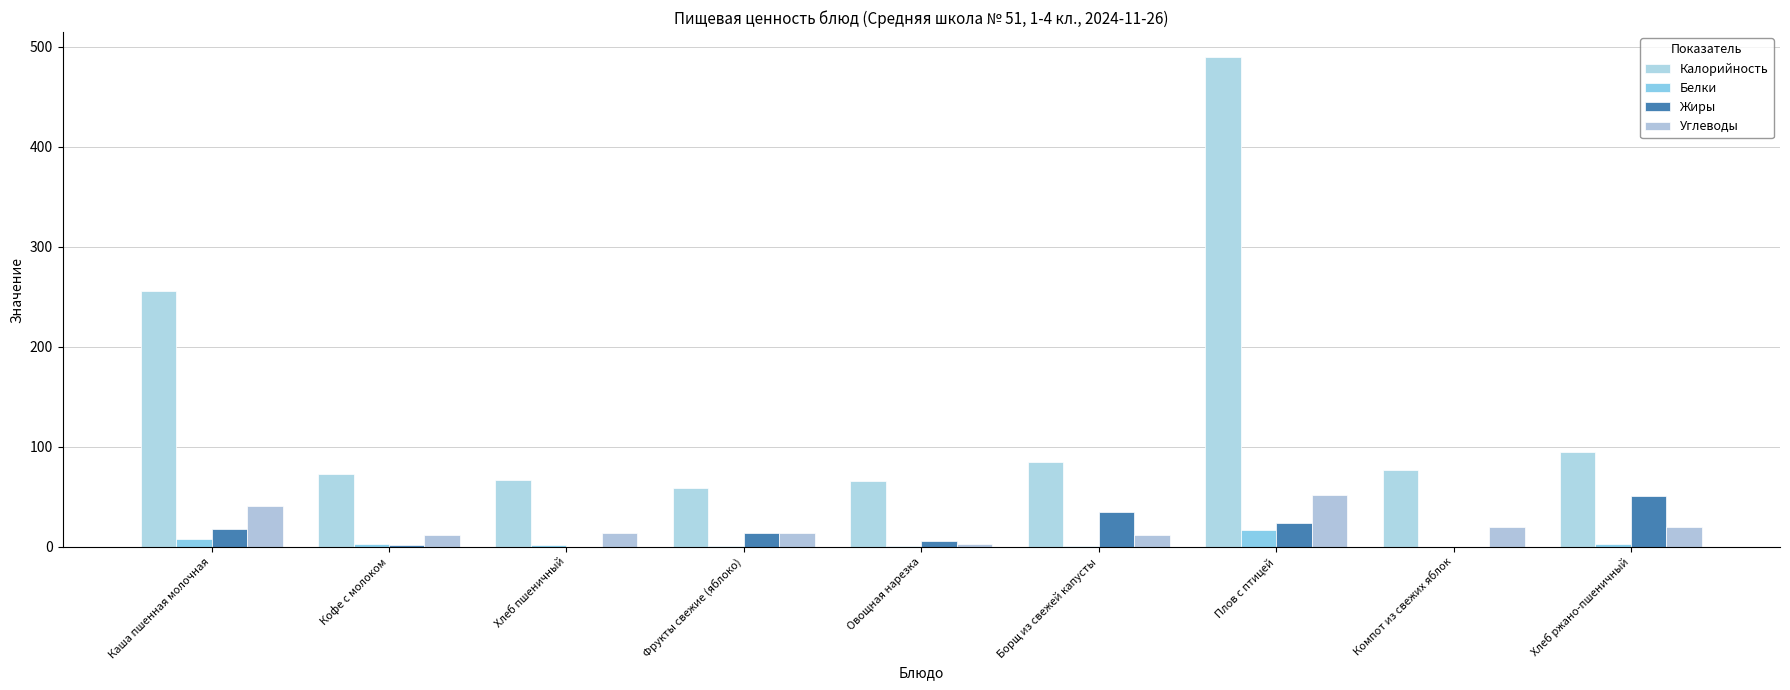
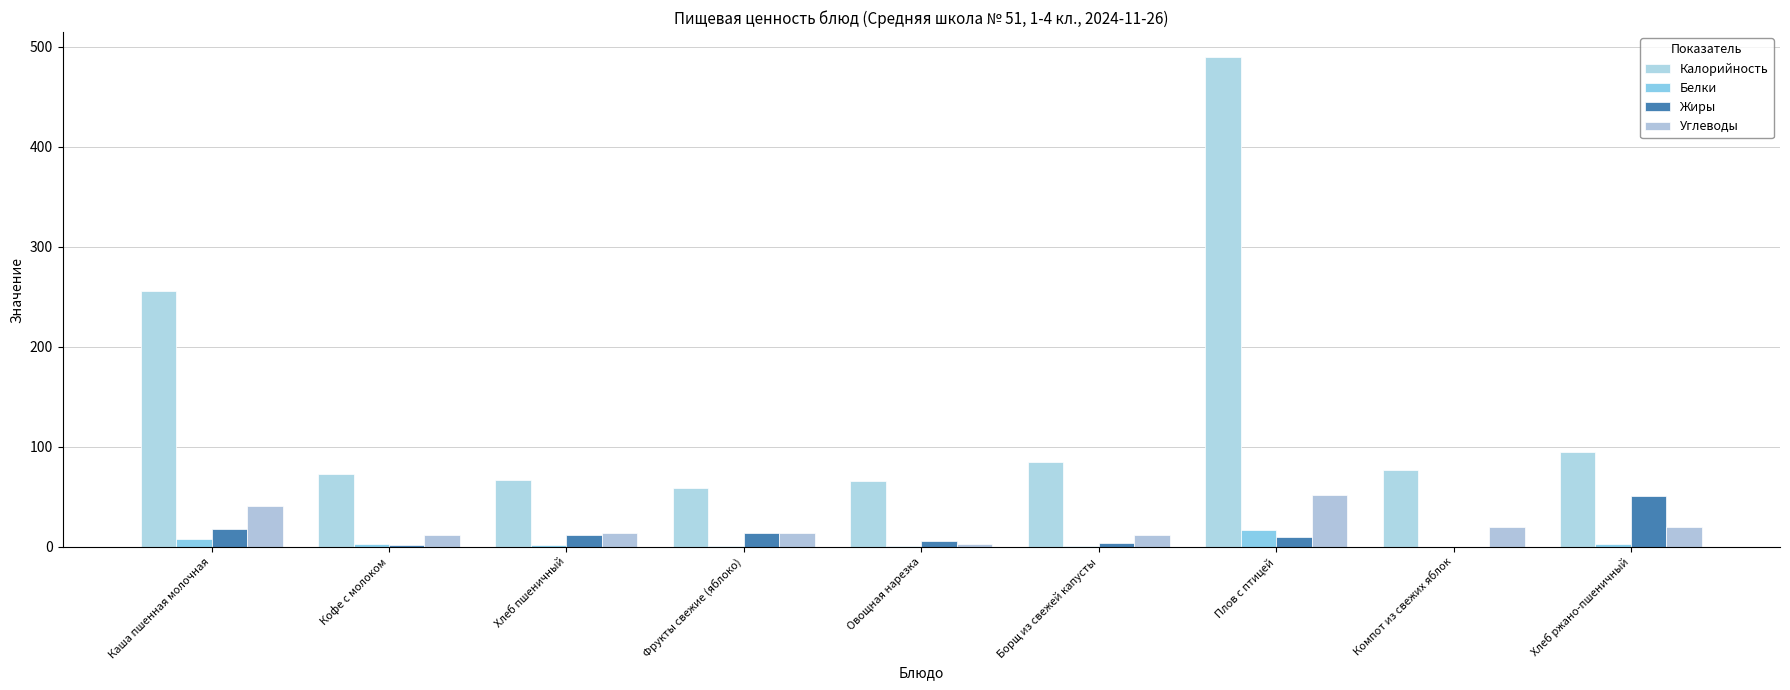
  {
    "Жиры": {
      "Каша пшенная молочная": 18,
-     "Хлеб пшеничный": 0,
+     "Хлеб пшеничный": 12,
      "Фрукты свежие (яблоко)": 13,
      "Овощная нарезка": 6,
-     "Борщ из свежей капусты": 35,
-     "Плов с птицей": 24,
+     "Борщ из свежей капусты": 4,
+     "Плов с птицей": 10,
      "Хлеб ржано-пшеничный": 51
    }
  }
